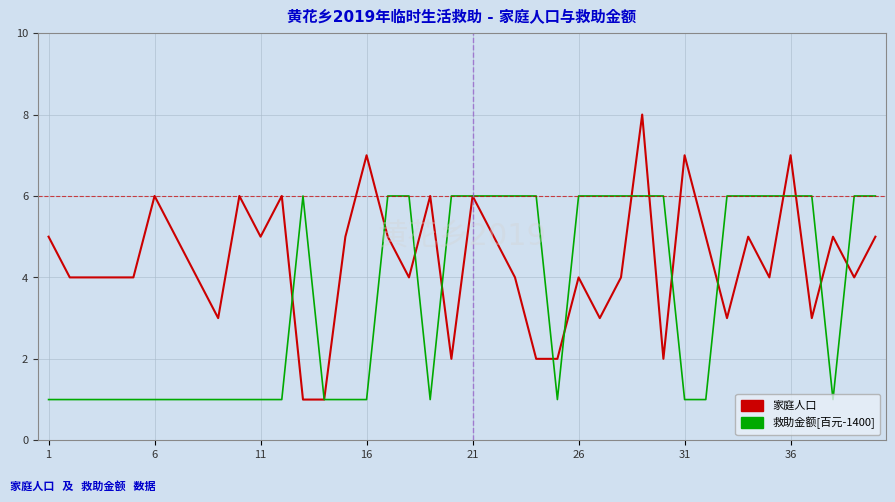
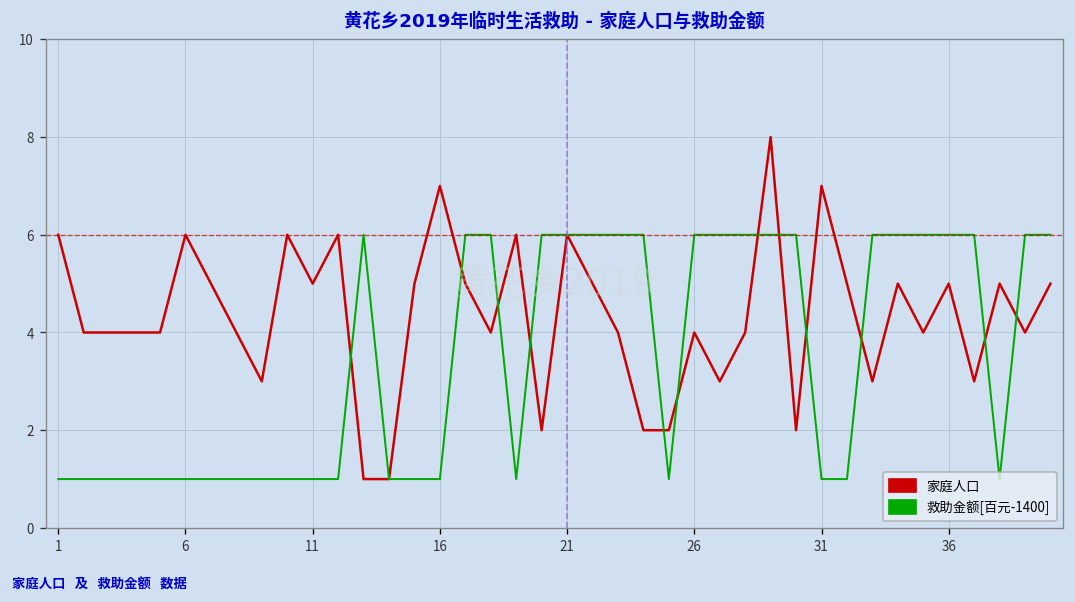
  {
    "家庭人口": {
-     "1": 5,
+     "1": 6,
      "6": 6,
      "11": 5,
      "16": 7,
      "26": 4,
      "31": 7,
-     "36": 7
+     "36": 5
    },
    "救助金额[百元-1400]": {
      "1": 1,
      "6": 1,
      "11": 1,
      "16": 1,
      "26": 6,
      "31": 1,
      "36": 6
    }
  }
